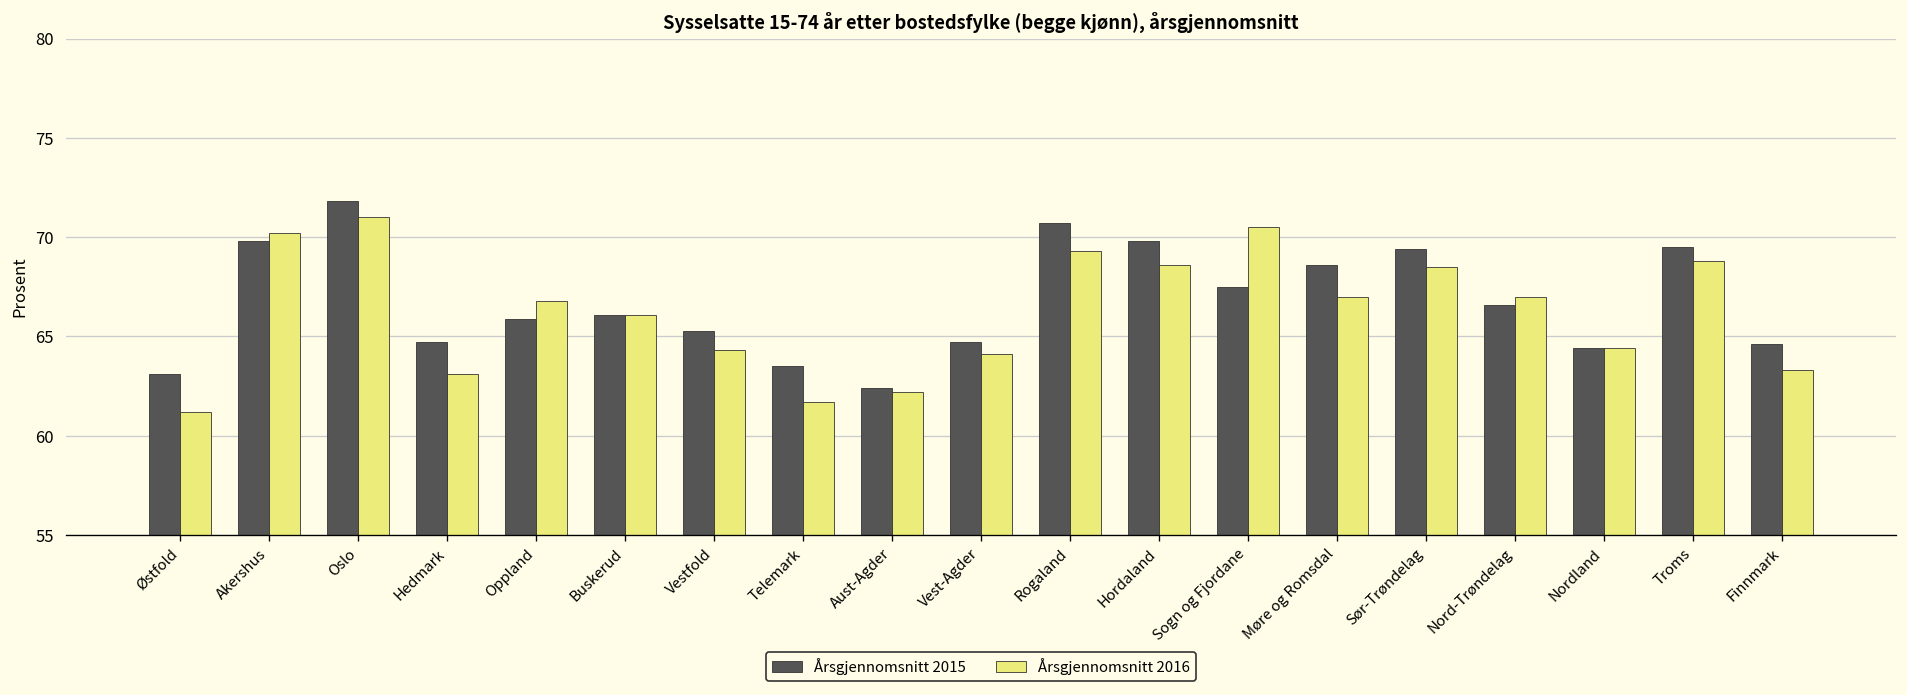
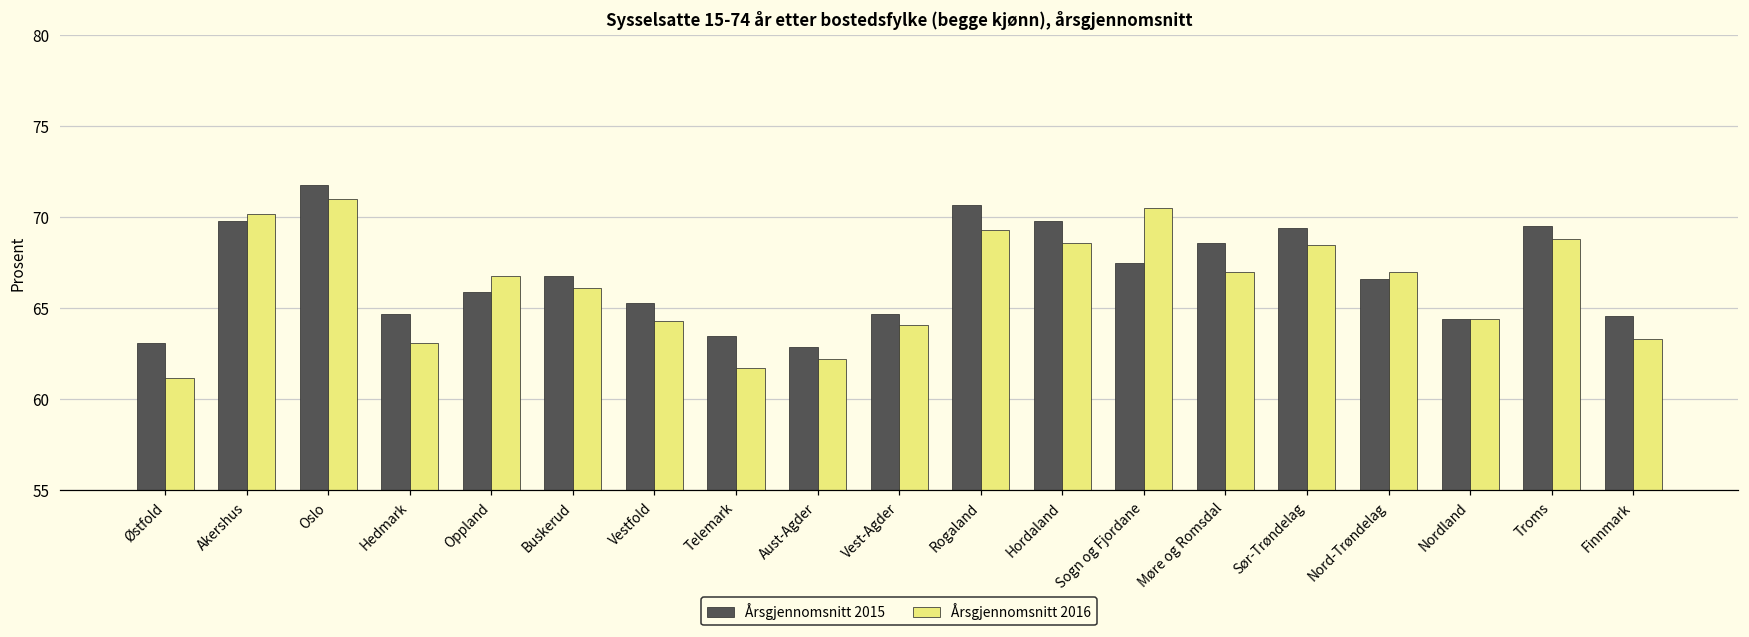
  {
    "Årsgjennomsnitt 2015": {
      "Østfold": 63.1,
      "Akershus": 69.8,
      "Oslo": 71.8,
      "Hedmark": 64.7,
      "Oppland": 65.9,
-     "Buskerud": 66.1,
+     "Buskerud": 66.8,
      "Vestfold": 65.3,
      "Telemark": 63.5,
-     "Aust-Agder": 62.4,
+     "Aust-Agder": 62.9,
      "Vest-Agder": 64.7,
      "Rogaland": 70.7,
      "Hordaland": 69.8,
      "Sogn og Fjordane": 67.5,
      "Møre og Romsdal": 68.6,
      "Sør-Trøndelag": 69.4,
      "Nord-Trøndelag": 66.6,
      "Nordland": 64.4,
      "Troms": 69.5,
      "Finnmark": 64.6
    },
    "Årsgjennomsnitt 2016": {
      "Østfold": 61.2,
      "Akershus": 70.2,
      "Oslo": 71.0,
      "Hedmark": 63.1,
      "Oppland": 66.8,
      "Buskerud": 66.1,
      "Vestfold": 64.3,
      "Telemark": 61.7,
      "Aust-Agder": 62.2,
      "Vest-Agder": 64.1,
      "Rogaland": 69.3,
      "Hordaland": 68.6,
      "Sogn og Fjordane": 70.5,
      "Møre og Romsdal": 67.0,
      "Sør-Trøndelag": 68.5,
      "Nord-Trøndelag": 67.0,
      "Nordland": 64.4,
      "Troms": 68.8,
      "Finnmark": 63.3
    }
  }
